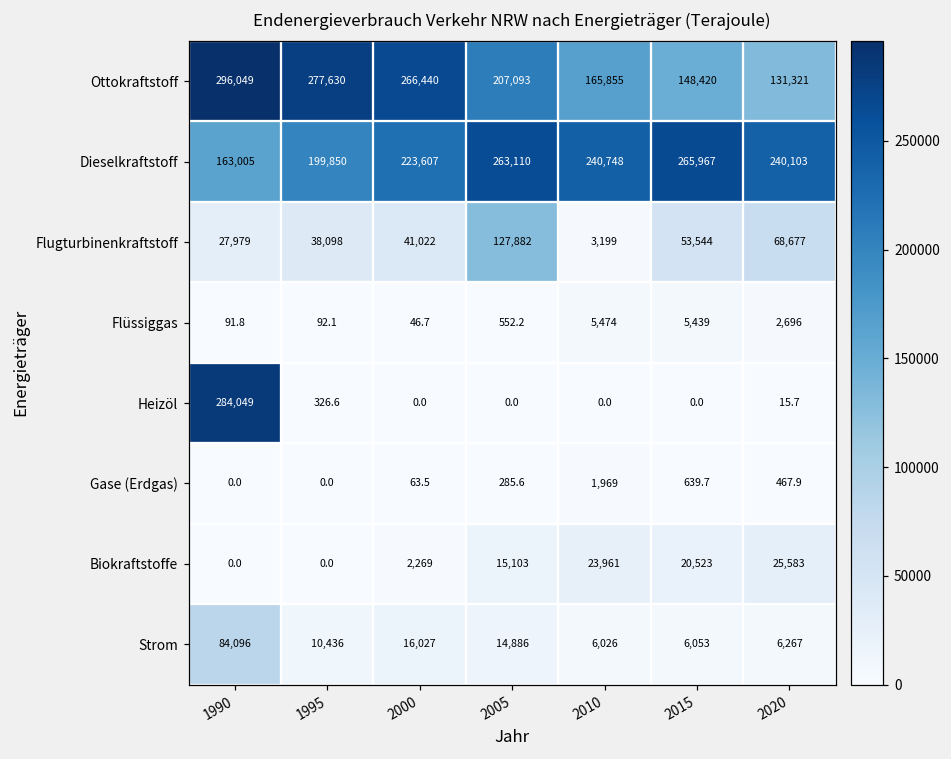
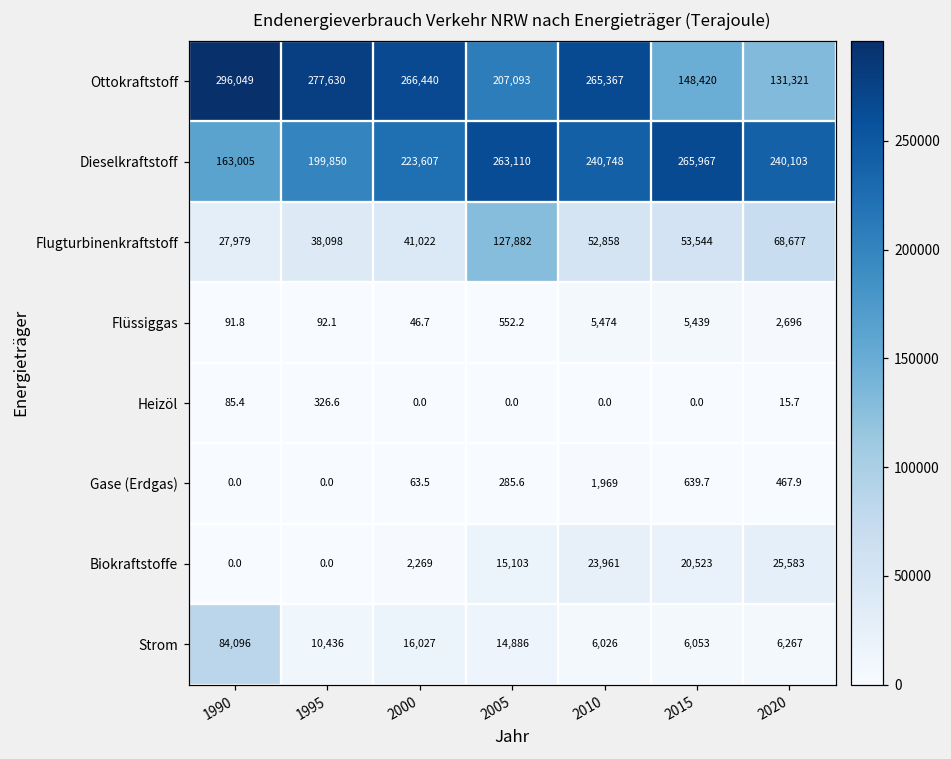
  {
    "Ottokraftstoff": {
      "1990": "296,049",
      "1995": "277,630",
      "2000": "266,440",
      "2005": "207,093",
-     "2010": "165,855",
+     "2010": "265,367",
      "2015": "148,420",
      "2020": "131,321"
    },
    "Dieselkraftstoff": {
      "1990": "163,005",
      "1995": "199,850",
      "2000": "223,607",
      "2005": "263,110",
      "2010": "240,748",
      "2015": "265,967",
      "2020": "240,103"
    },
    "Flugturbinenkraftstoff": {
      "1990": "27,979",
      "1995": "38,098",
      "2000": "41,022",
      "2005": "127,882",
-     "2010": "3,199",
+     "2010": "52,858",
      "2015": "53,544",
      "2020": "68,677"
    },
    "Flüssiggas": {
      "1990": "91.8",
      "1995": "92.1",
      "2000": "46.7",
      "2005": "552.2",
      "2010": "5,474",
      "2015": "5,439",
      "2020": "2,696"
    },
    "Heizöl": {
-     "1990": "284,049",
+     "1990": "85.4",
      "1995": "326.6",
      "2000": "0.0",
      "2005": "0.0",
      "2010": "0.0",
      "2015": "0.0",
      "2020": "15.7"
    },
    "Gase (Erdgas)": {
      "1990": "0.0",
      "1995": "0.0",
      "2000": "63.5",
      "2005": "285.6",
      "2010": "1,969",
      "2015": "639.7",
      "2020": "467.9"
    },
    "Biokraftstoffe": {
      "1990": "0.0",
      "1995": "0.0",
      "2000": "2,269",
      "2005": "15,103",
      "2010": "23,961",
      "2015": "20,523",
      "2020": "25,583"
    },
    "Strom": {
      "1990": "84,096",
      "1995": "10,436",
      "2000": "16,027",
      "2005": "14,886",
      "2010": "6,026",
      "2015": "6,053",
      "2020": "6,267"
    }
  }
